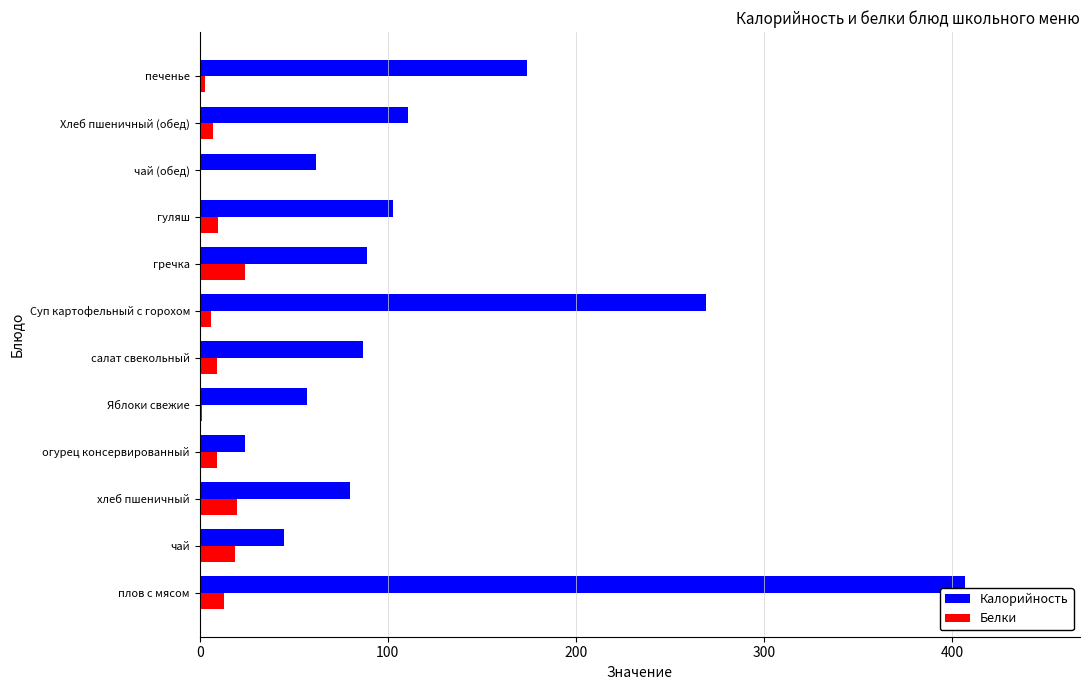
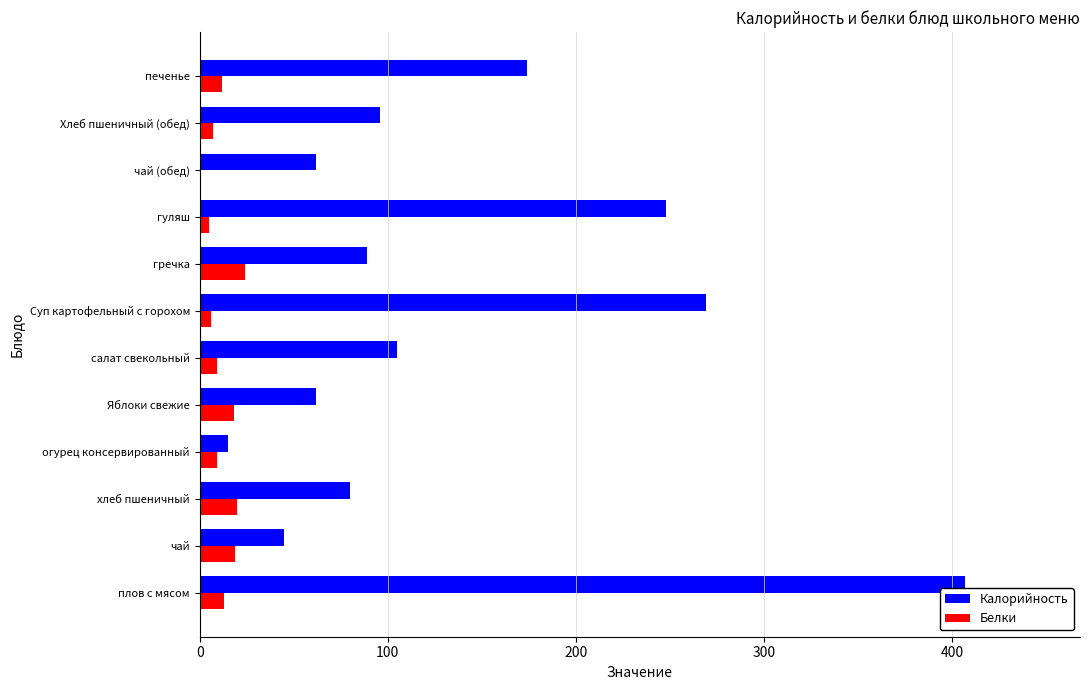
  {
    "Калорийность": {
      "печенье": 174,
-     "Хлеб пшеничный (обед)": 111,
+     "Хлеб пшеничный (обед)": 96,
      "чай (обед)": 62,
-     "гуляш": 103,
+     "гуляш": 248,
      "гречка": 89,
      "Суп картофельный с горохом": 269,
-     "салат свекольный": 87,
-     "Яблоки свежие": 57,
-     "огурец консервированный": 24,
+     "салат свекольный": 105,
+     "Яблоки свежие": 62,
+     "огурец консервированный": 15,
      "хлеб пшеничный": 80,
      "чай": 45,
      "плов с мясом": 407
    },
    "Белки": {
-     "печенье": 3,
+     "печенье": 12,
      "Хлеб пшеничный (обед)": 7,
      "чай (обед)": 0,
-     "гуляш": 10,
+     "гуляш": 5,
      "гречка": 24,
      "Суп картофельный с горохом": 6,
      "салат свекольный": 9,
-     "Яблоки свежие": 1,
+     "Яблоки свежие": 18,
      "огурец консервированный": 9,
      "хлеб пшеничный": 20,
      "чай": 19,
      "плов с мясом": 13
    }
  }
